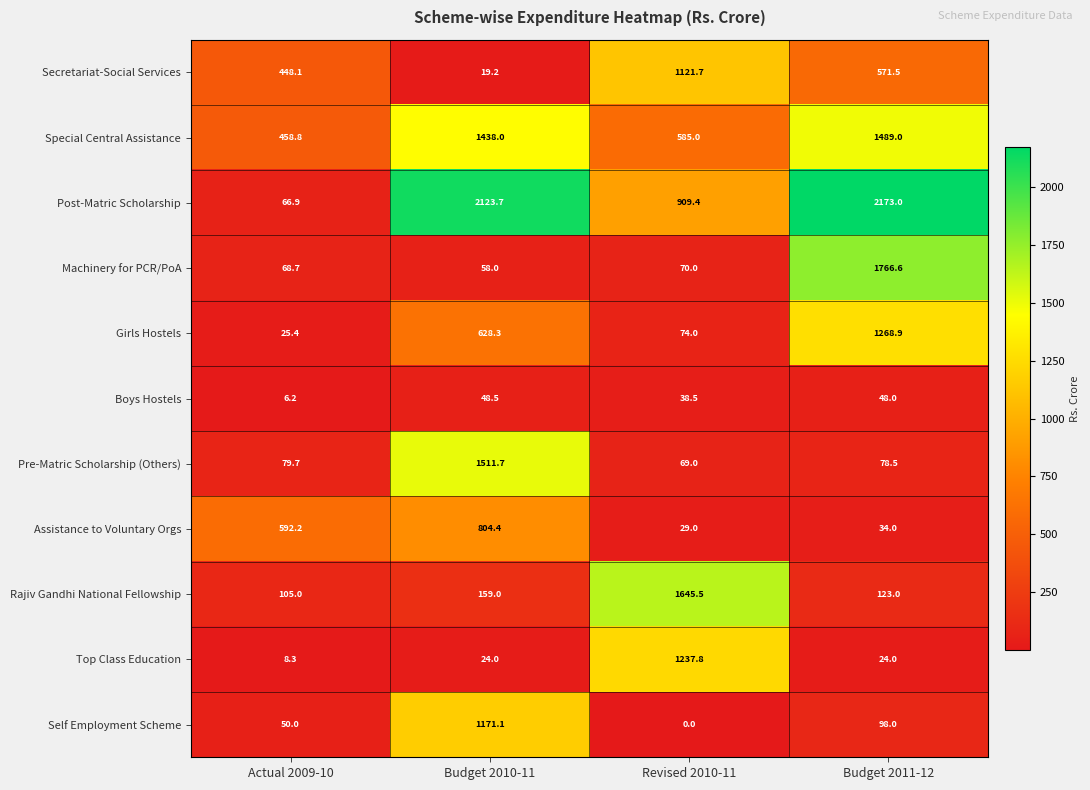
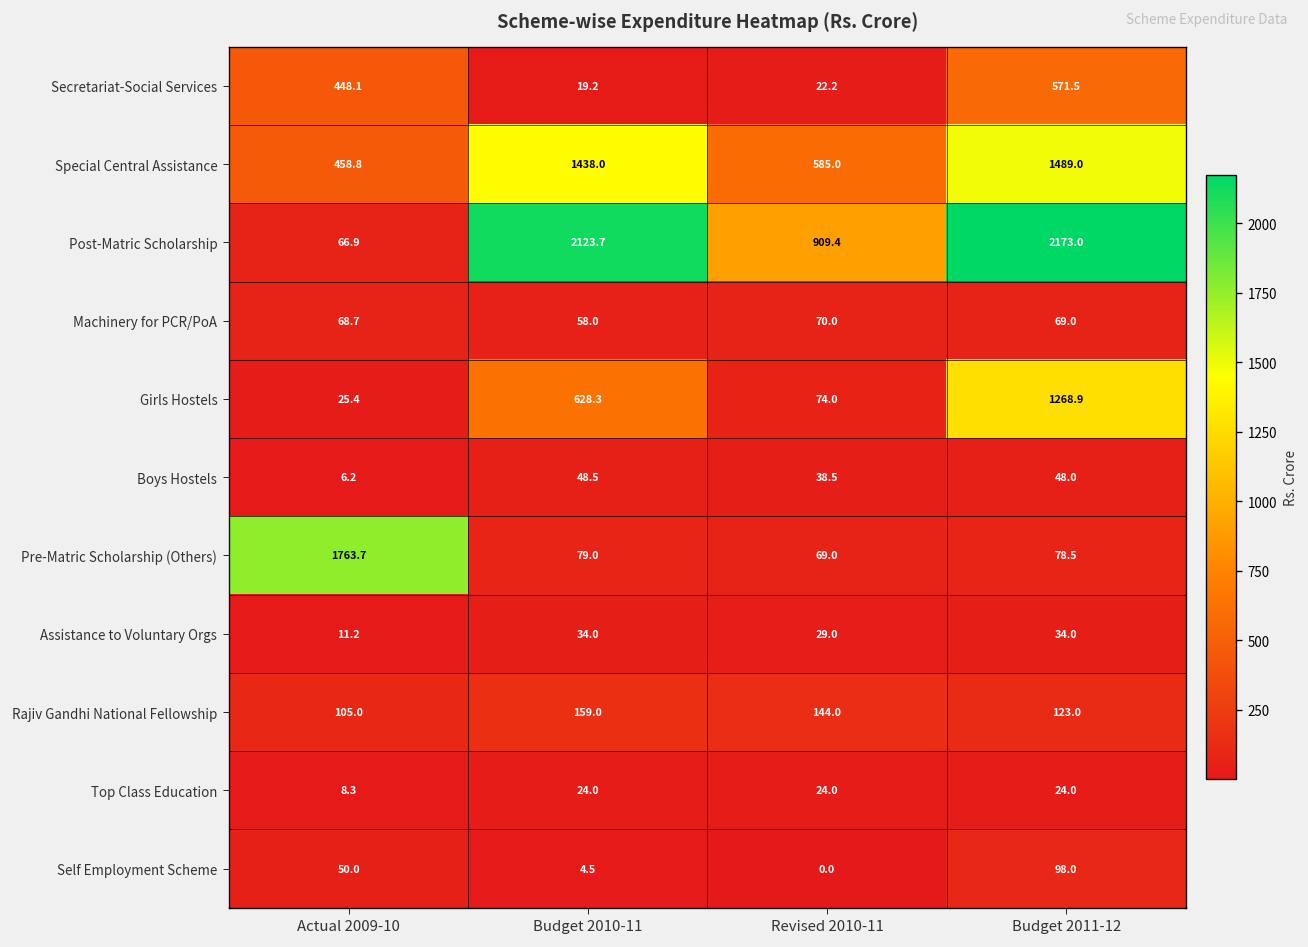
  {
    "Secretariat-Social Services": {
      "Actual 2009-10": 448.1,
      "Budget 2010-11": 19.2,
-     "Revised 2010-11": 1121.7,
+     "Revised 2010-11": 22.2,
      "Budget 2011-12": 571.5
    },
    "Special Central Assistance": {
      "Actual 2009-10": 458.8,
      "Budget 2010-11": 1438.0,
      "Revised 2010-11": 585.0,
      "Budget 2011-12": 1489.0
    },
    "Post-Matric Scholarship": {
      "Actual 2009-10": 66.9,
      "Budget 2010-11": 2123.7,
      "Revised 2010-11": 909.4,
      "Budget 2011-12": 2173.0
    },
    "Machinery for PCR/PoA": {
      "Actual 2009-10": 68.7,
      "Budget 2010-11": 58.0,
      "Revised 2010-11": 70.0,
-     "Budget 2011-12": 1766.6
+     "Budget 2011-12": 69.0
    },
    "Girls Hostels": {
      "Actual 2009-10": 25.4,
      "Budget 2010-11": 628.3,
      "Revised 2010-11": 74.0,
      "Budget 2011-12": 1268.9
    },
    "Boys Hostels": {
      "Actual 2009-10": 6.2,
      "Budget 2010-11": 48.5,
      "Revised 2010-11": 38.5,
      "Budget 2011-12": 48.0
    },
    "Pre-Matric Scholarship (Others)": {
-     "Actual 2009-10": 79.7,
-     "Budget 2010-11": 1511.7,
+     "Actual 2009-10": 1763.7,
+     "Budget 2010-11": 79.0,
      "Revised 2010-11": 69.0,
      "Budget 2011-12": 78.5
    },
    "Assistance to Voluntary Orgs": {
-     "Actual 2009-10": 592.2,
-     "Budget 2010-11": 804.4,
+     "Actual 2009-10": 11.2,
+     "Budget 2010-11": 34.0,
      "Revised 2010-11": 29.0,
      "Budget 2011-12": 34.0
    },
    "Rajiv Gandhi National Fellowship": {
      "Actual 2009-10": 105.0,
      "Budget 2010-11": 159.0,
-     "Revised 2010-11": 1645.5,
+     "Revised 2010-11": 144.0,
      "Budget 2011-12": 123.0
    },
    "Top Class Education": {
      "Actual 2009-10": 8.3,
      "Budget 2010-11": 24.0,
-     "Revised 2010-11": 1237.8,
+     "Revised 2010-11": 24.0,
      "Budget 2011-12": 24.0
    },
    "Self Employment Scheme": {
      "Actual 2009-10": 50.0,
-     "Budget 2010-11": 1171.1,
+     "Budget 2010-11": 4.5,
      "Revised 2010-11": 0.0,
      "Budget 2011-12": 98.0
    }
  }
